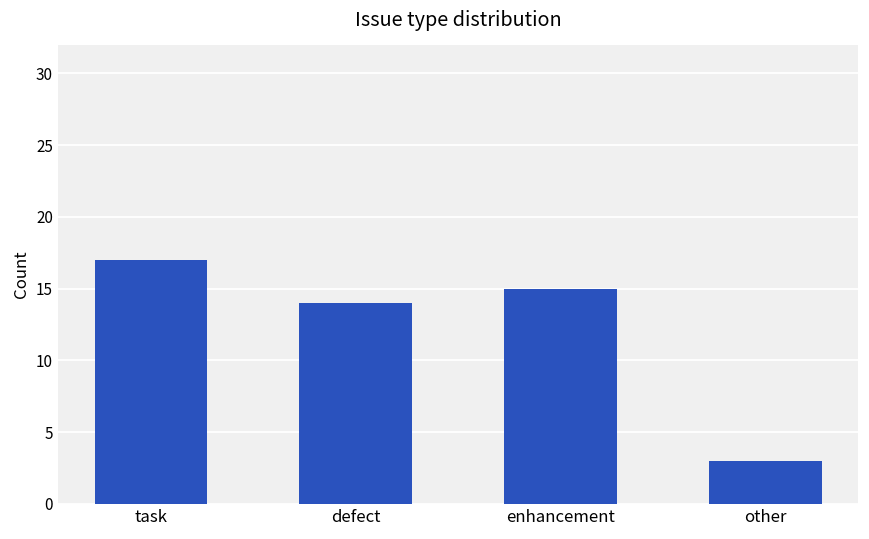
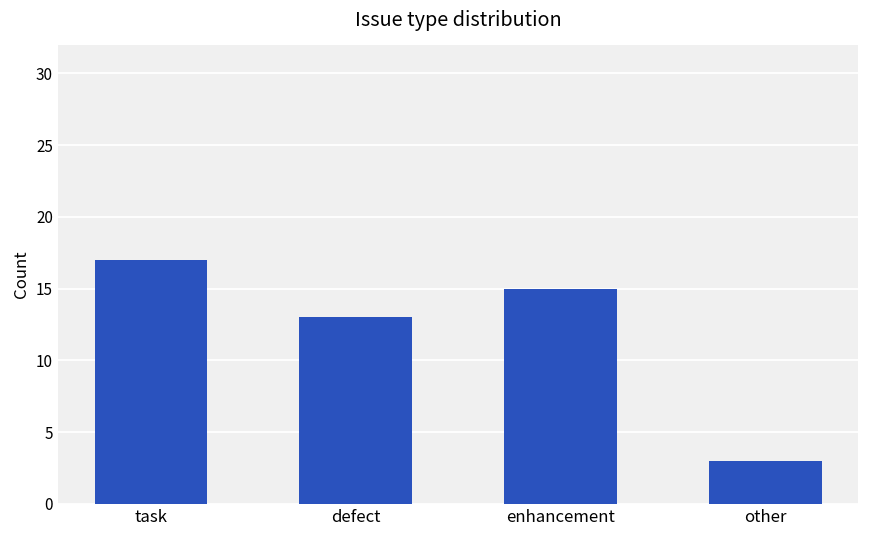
  {
    "task": 17,
-   "defect": 14,
+   "defect": 13,
    "enhancement": 15,
    "other": 3
  }
